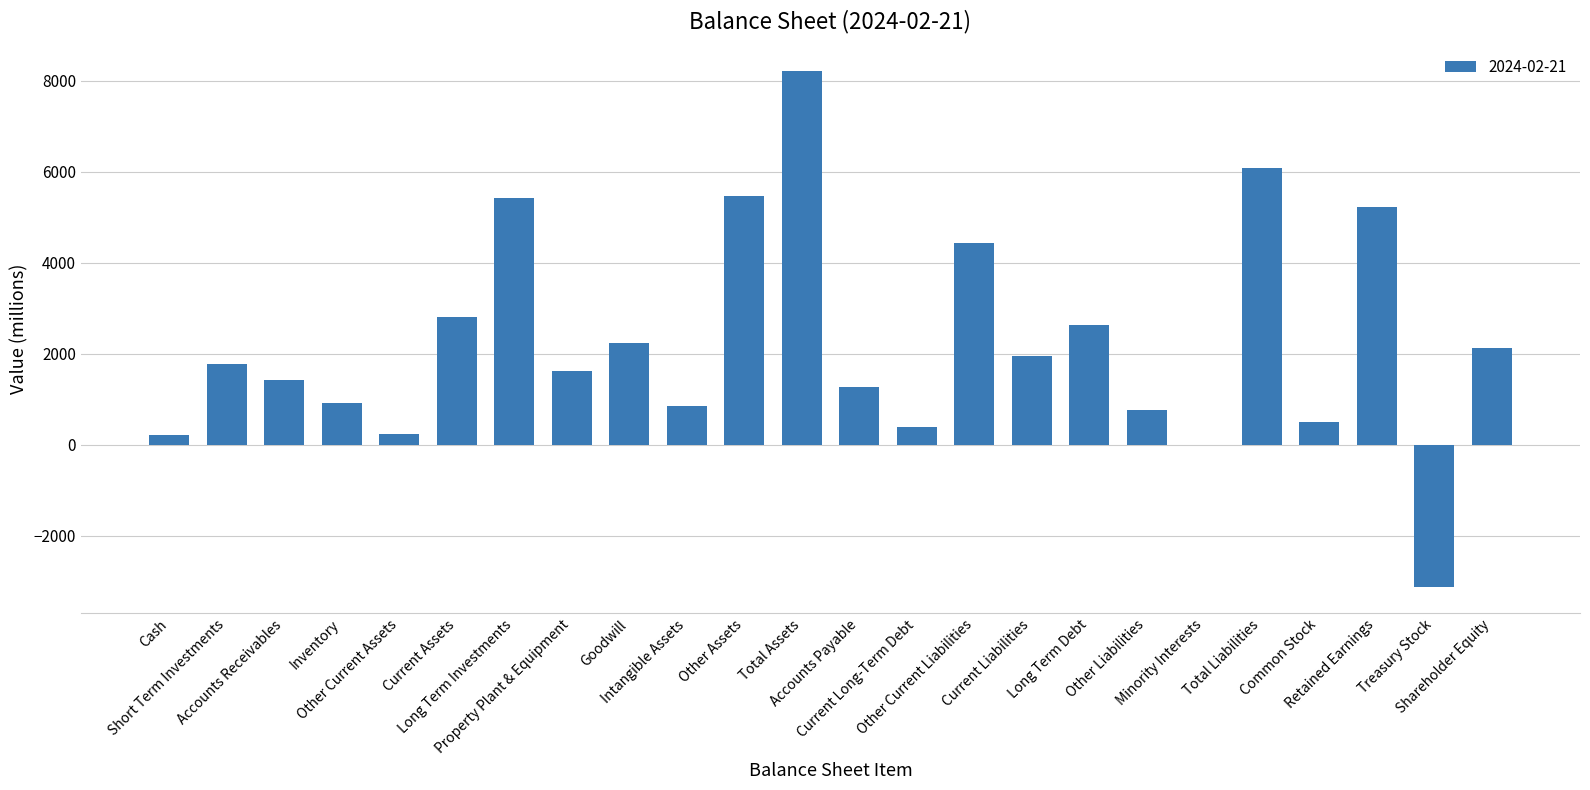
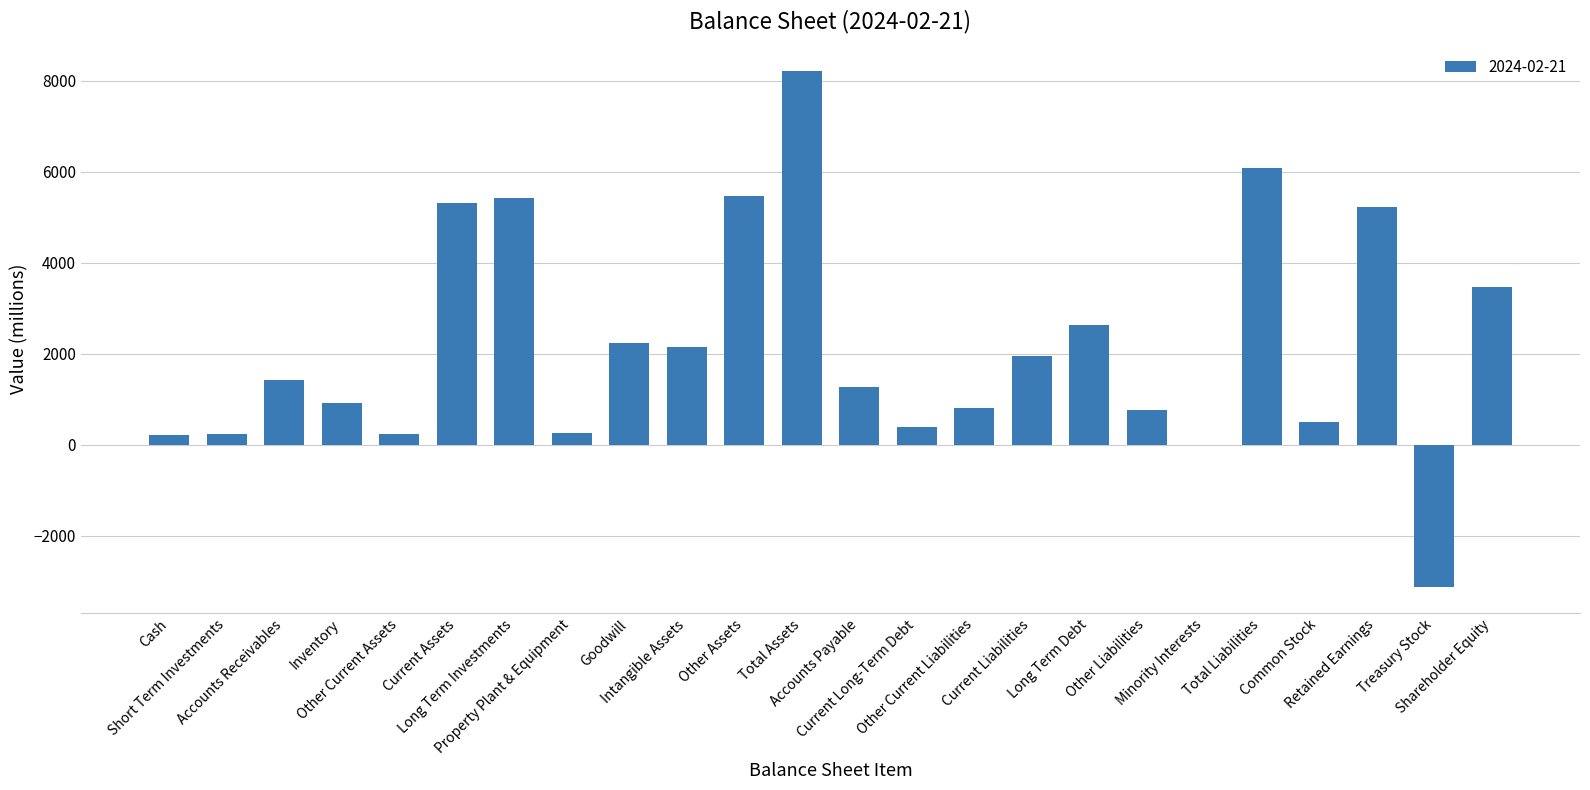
  {
    "Cash": 200,
-   "Short Term Investments": 1800,
+   "Short Term Investments": 200,
    "Accounts Receivables": 1400,
    "Inventory": 900,
    "Other Current Assets": 200,
-   "Current Assets": 2800,
+   "Current Assets": 5300,
    "Long Term Investments": 5400,
-   "Property Plant & Equipment": 1600,
+   "Property Plant & Equipment": 300,
    "Goodwill": 2200,
-   "Intangible Assets": 800,
+   "Intangible Assets": 2200,
    "Other Assets": 5500,
    "Total Assets": 8200,
    "Accounts Payable": 1300,
    "Current Long-Term Debt": 400,
-   "Other Current Liabilities": 4400,
+   "Other Current Liabilities": 800,
    "Current Liabilities": 2000,
    "Long Term Debt": 2600,
    "Other Liabilities": 800,
    "Minority Interests": 0,
    "Total Liabilities": 6100,
    "Common Stock": 500,
    "Retained Earnings": 5200,
    "Treasury Stock": -3100,
-   "Shareholder Equity": 2100
+   "Shareholder Equity": 3500
  }
